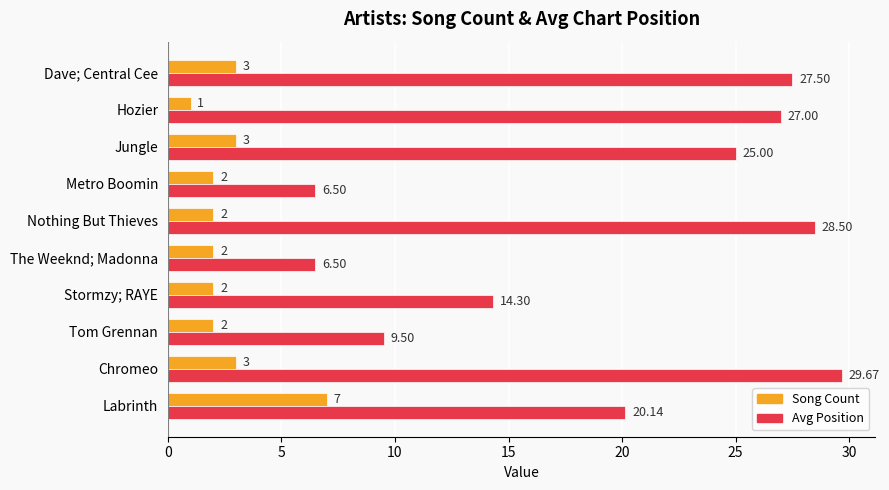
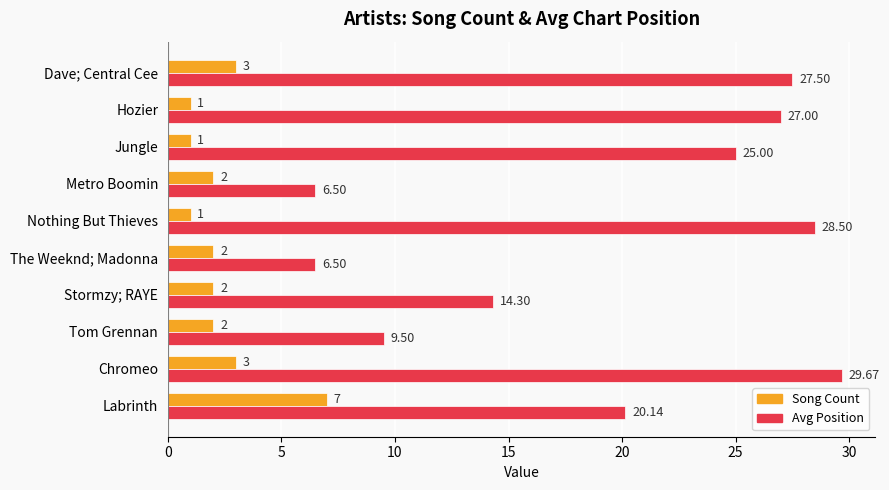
  {
    "Song Count": {
      "Dave; Central Cee": 3,
      "Hozier": 1,
-     "Jungle": 3,
+     "Jungle": 1,
      "Metro Boomin": 2,
-     "Nothing But Thieves": 2,
+     "Nothing But Thieves": 1,
      "The Weeknd; Madonna": 2,
      "Stormzy; RAYE": 2,
      "Tom Grennan": 2,
      "Chromeo": 3,
      "Labrinth": 7
    },
    "Avg Position": {
      "Dave; Central Cee": 27.50,
      "Hozier": 27.00,
      "Jungle": 25.00,
      "Metro Boomin": 6.50,
      "Nothing But Thieves": 28.50,
      "The Weeknd; Madonna": 6.50,
      "Stormzy; RAYE": 14.30,
      "Tom Grennan": 9.50,
      "Chromeo": 29.67,
      "Labrinth": 20.14
    }
  }
